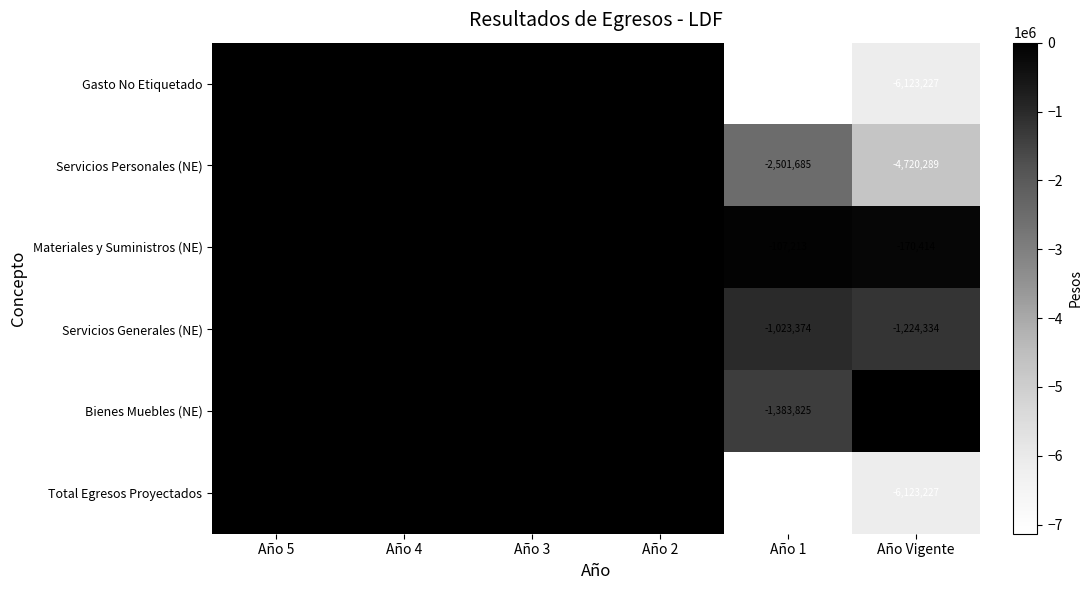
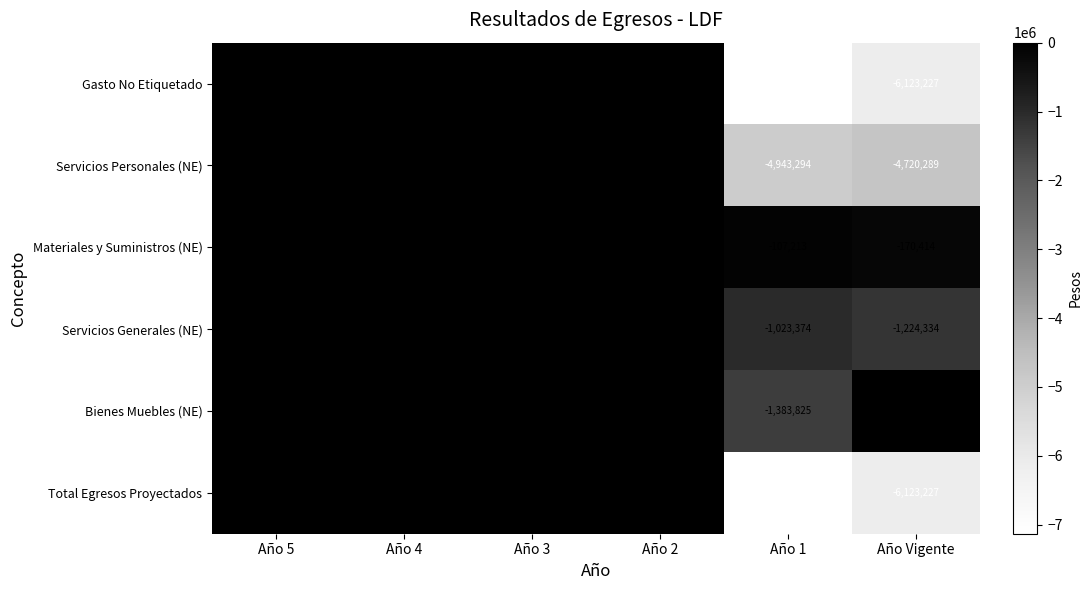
  {
    "Servicios Personales (NE)": {
-     "Año 1": "-2,501,685",
+     "Año 1": "-4,943,294",
      "Año Vigente": "-4,720,289"
    },
    "Servicios Generales (NE)": {
      "Año Vigente": "-1,224,334"
    },
    "Bienes Muebles (NE)": {
      "Año 1": "-1,383,825"
    }
  }
